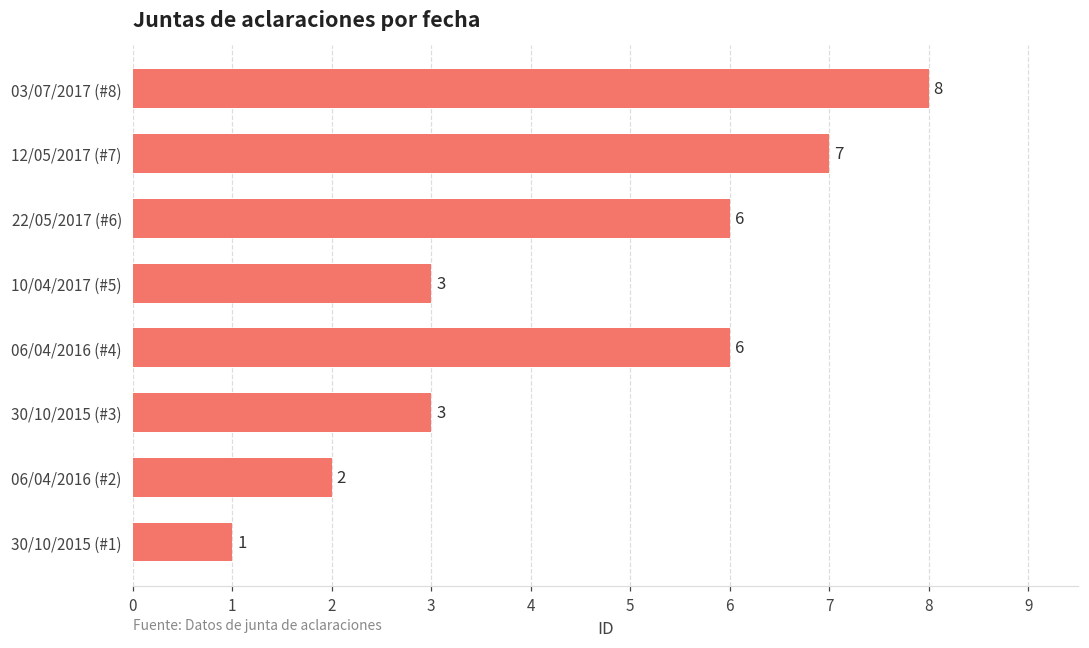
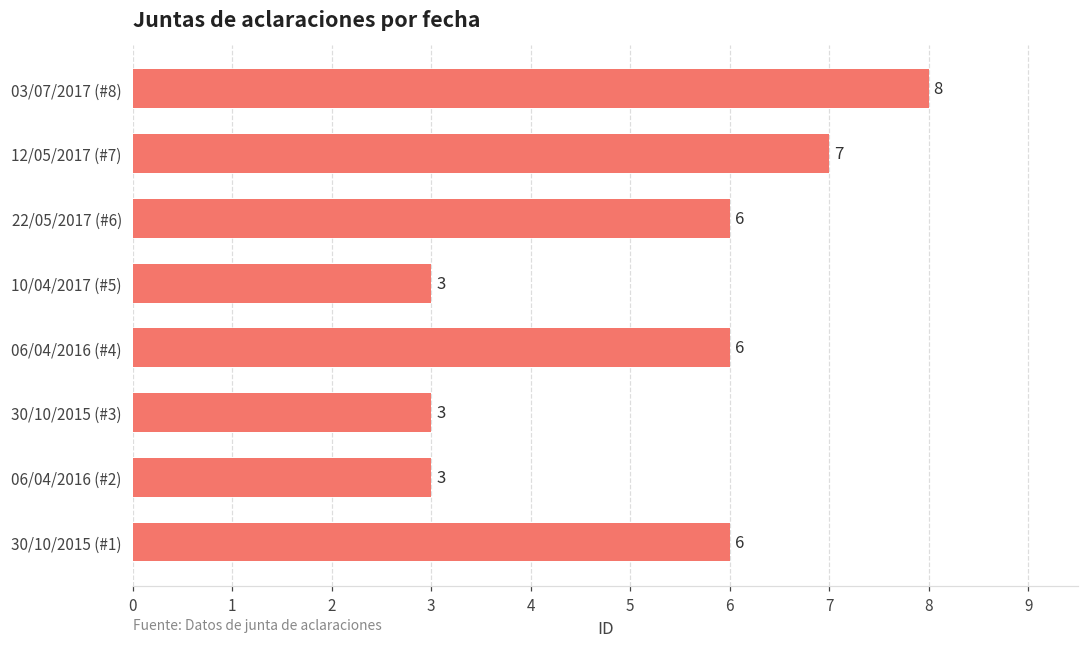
  {
    "03/07/2017 (#8)": 8,
    "12/05/2017 (#7)": 7,
    "22/05/2017 (#6)": 6,
    "10/04/2017 (#5)": 3,
    "06/04/2016 (#4)": 6,
    "30/10/2015 (#3)": 3,
-   "06/04/2016 (#2)": 2,
-   "30/10/2015 (#1)": 1
+   "06/04/2016 (#2)": 3,
+   "30/10/2015 (#1)": 6
  }
